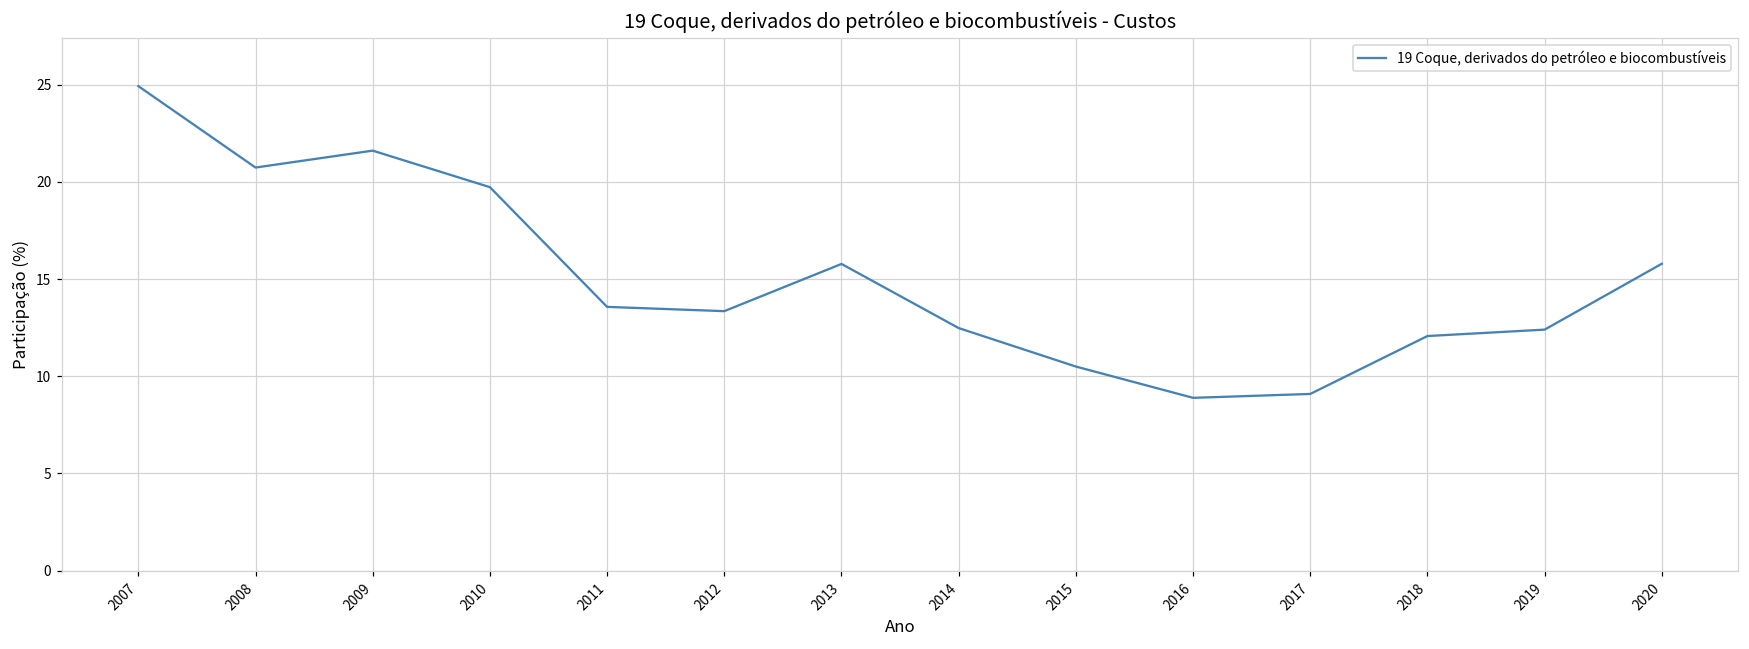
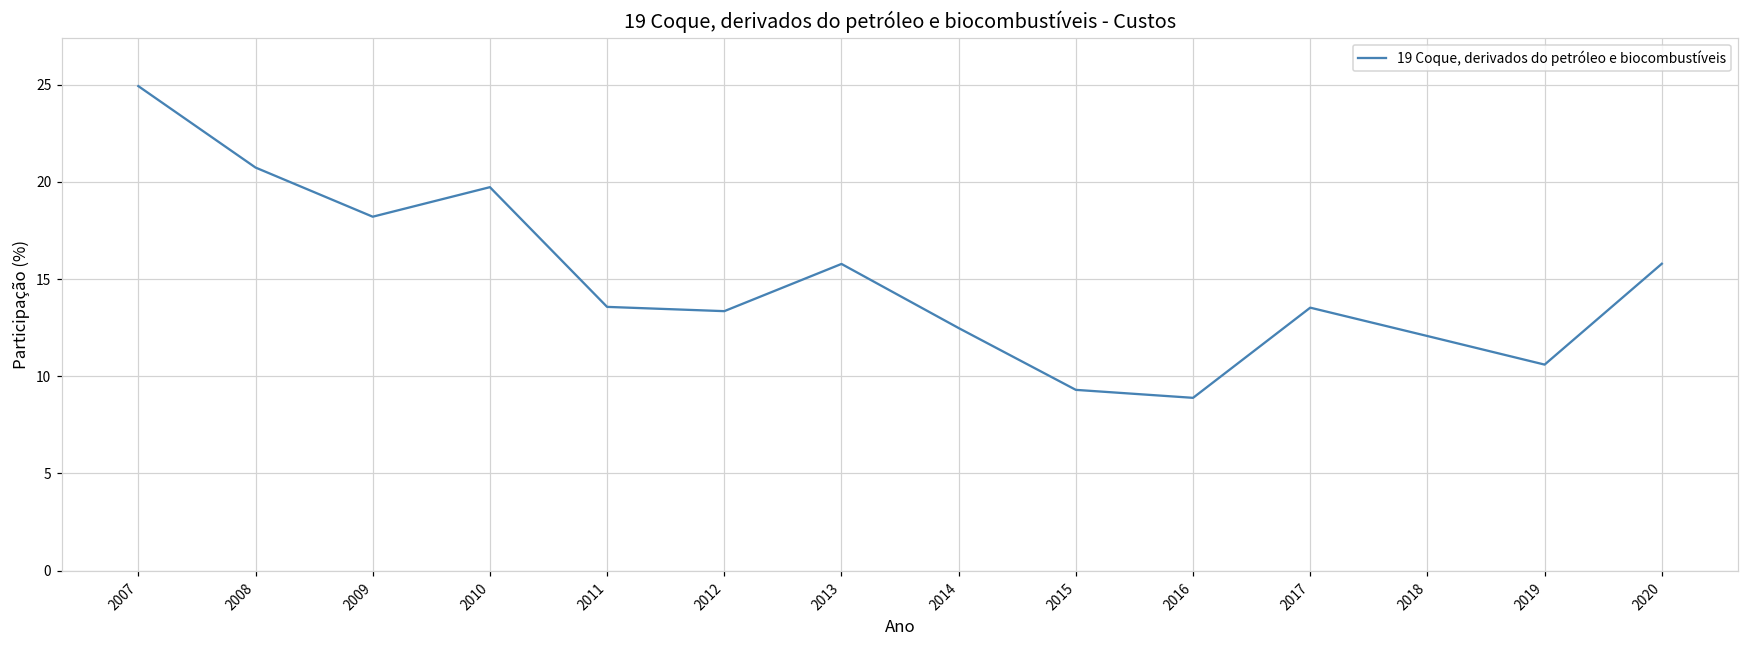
  {
    "2007": 24.9,
    "2008": 20.7,
-   "2009": 21.6,
+   "2009": 18.2,
    "2010": 19.7,
    "2011": 13.6,
    "2012": 13.4,
    "2013": 15.8,
    "2014": 12.5,
-   "2015": 10.5,
+   "2015": 9.3,
    "2016": 8.9,
-   "2017": 9.1,
+   "2017": 13.5,
    "2018": 12.1,
-   "2019": 12.4,
+   "2019": 10.6,
    "2020": 15.8
  }
